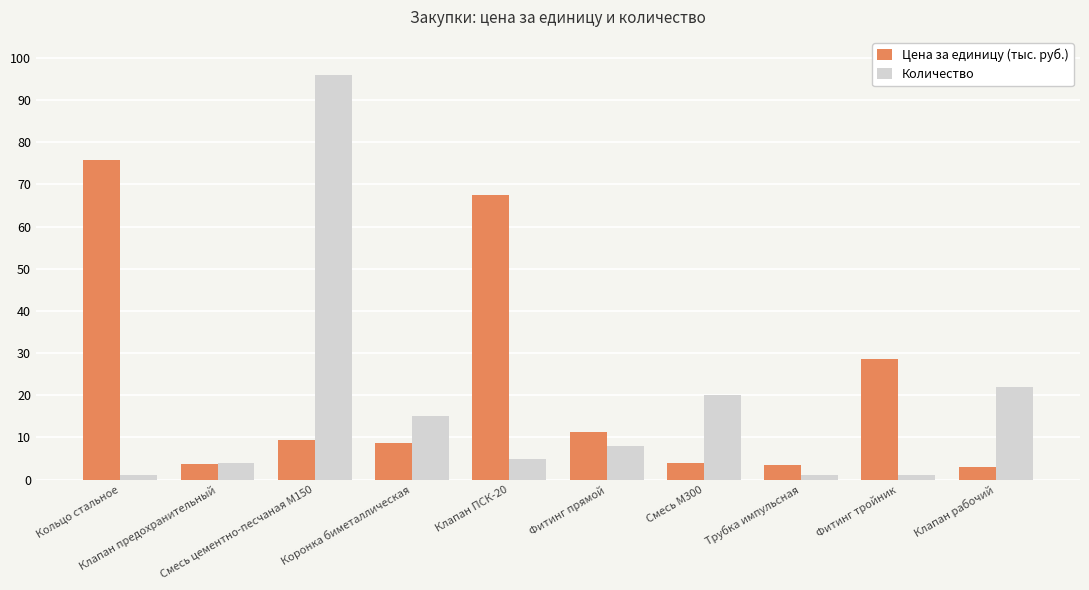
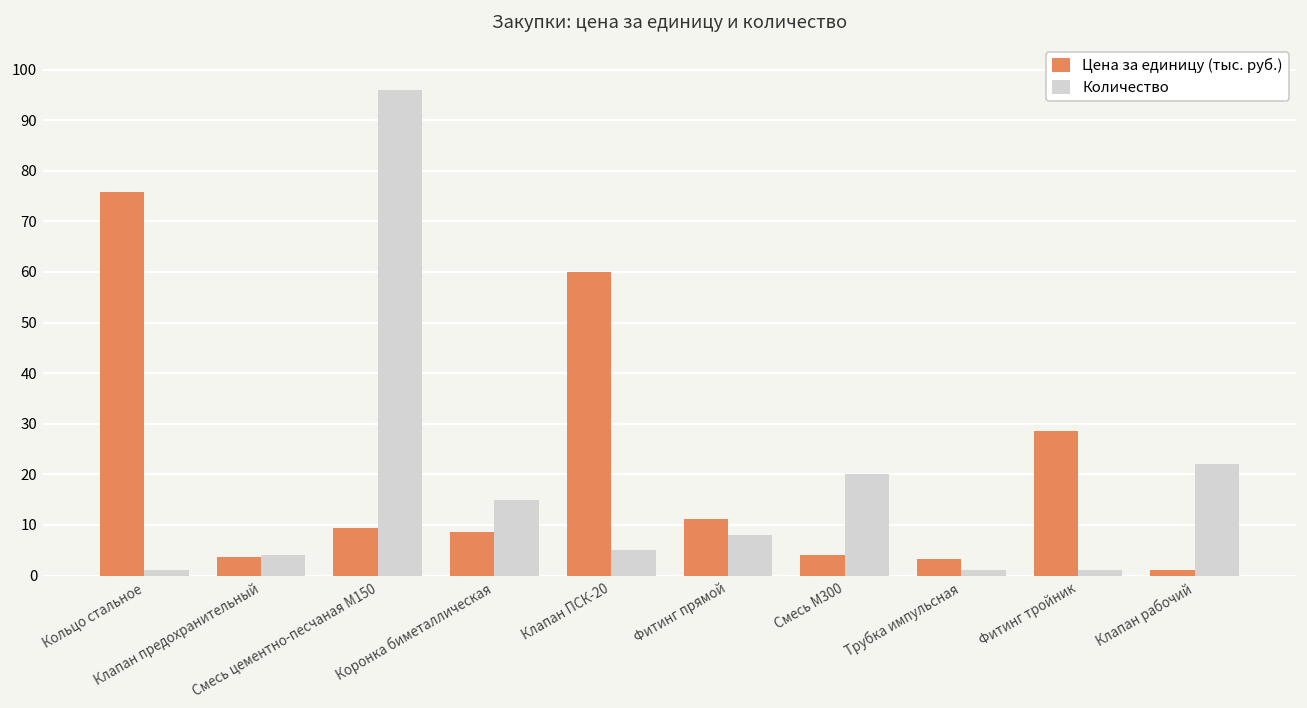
  {
    "Цена за единицу (тыс. руб.)": {
      "Кольцо стальное": 76,
      "Клапан предохранительный": 4,
      "Смесь цементно-песчаная М150": 9,
      "Коронка биметаллическая": 9,
-     "Клапан ПСК-20": 67,
+     "Клапан ПСК-20": 60,
      "Фитинг прямой": 11,
      "Смесь М300": 4,
      "Трубка импульсная": 3,
      "Фитинг тройник": 29,
-     "Клапан рабочий": 3
+     "Клапан рабочий": 1
    },
    "Количество": {
      "Кольцо стальное": 1,
      "Клапан предохранительный": 4,
      "Смесь цементно-песчаная М150": 96,
      "Коронка биметаллическая": 15,
      "Клапан ПСК-20": 5,
      "Фитинг прямой": 8,
      "Смесь М300": 20,
      "Трубка импульсная": 1,
      "Фитинг тройник": 1,
      "Клапан рабочий": 22
    }
  }
